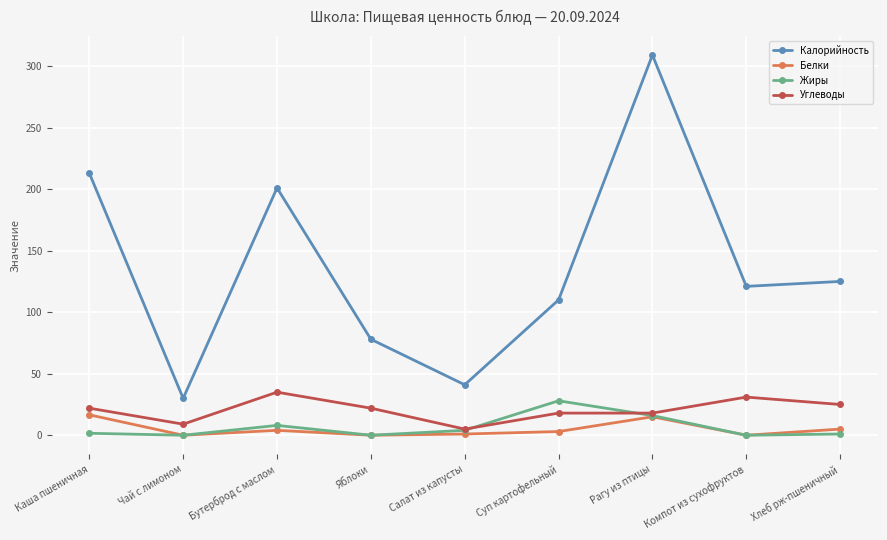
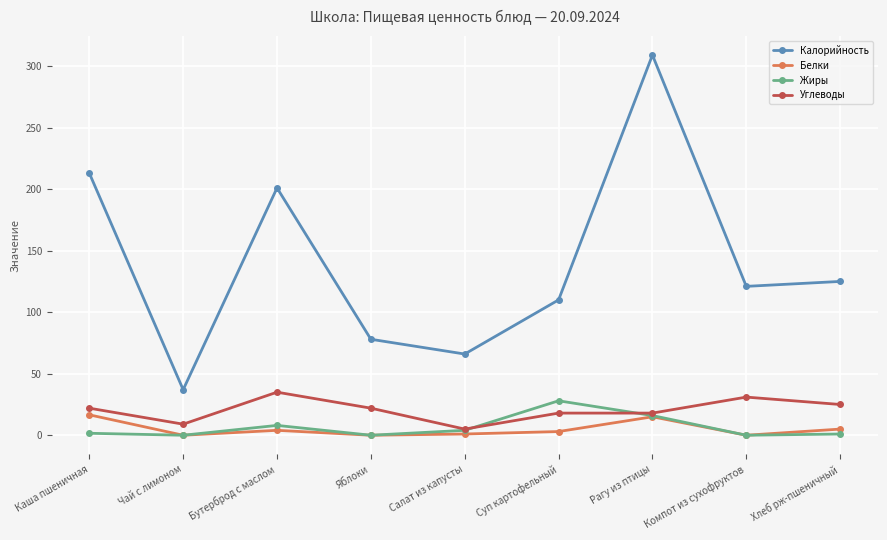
  {
    "Калорийность": {
      "Каша пшеничная": 213,
-     "Чай с лимоном": 30,
+     "Чай с лимоном": 37,
      "Бутерброд с маслом": 201,
      "Яблоки": 78,
-     "Салат из капусты": 41,
+     "Салат из капусты": 66,
      "Суп картофельный": 110,
      "Рагу из птицы": 309,
      "Компот из сухофруктов": 121,
      "Хлеб рж-пшеничный": 125
    },
    "Жиры": {
      "Каша пшеничная": 2,
      "Бутерброд с маслом": 8,
      "Суп картофельный": 28,
      "Хлеб рж-пшеничный": 1
    }
  }
